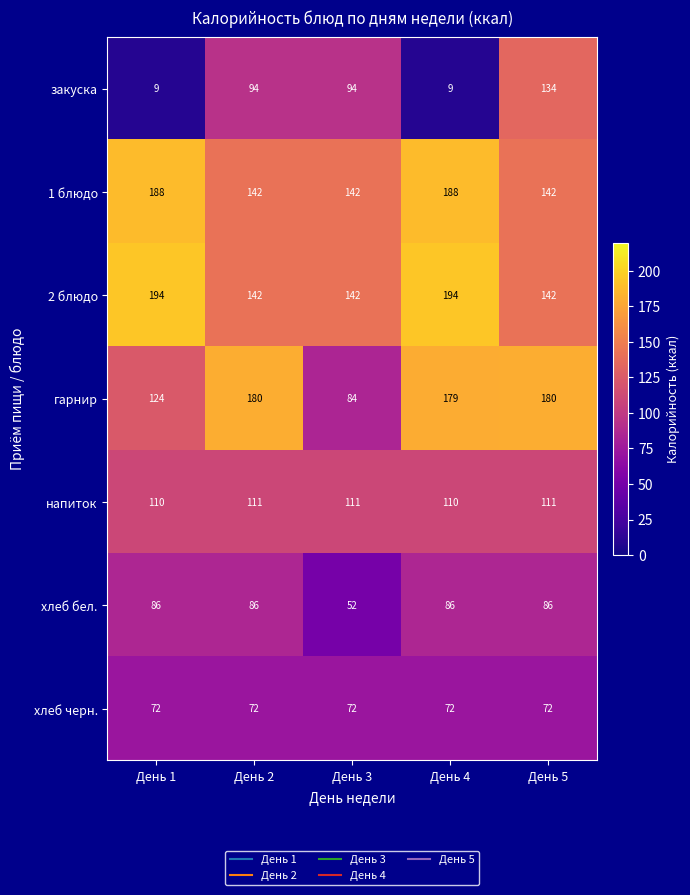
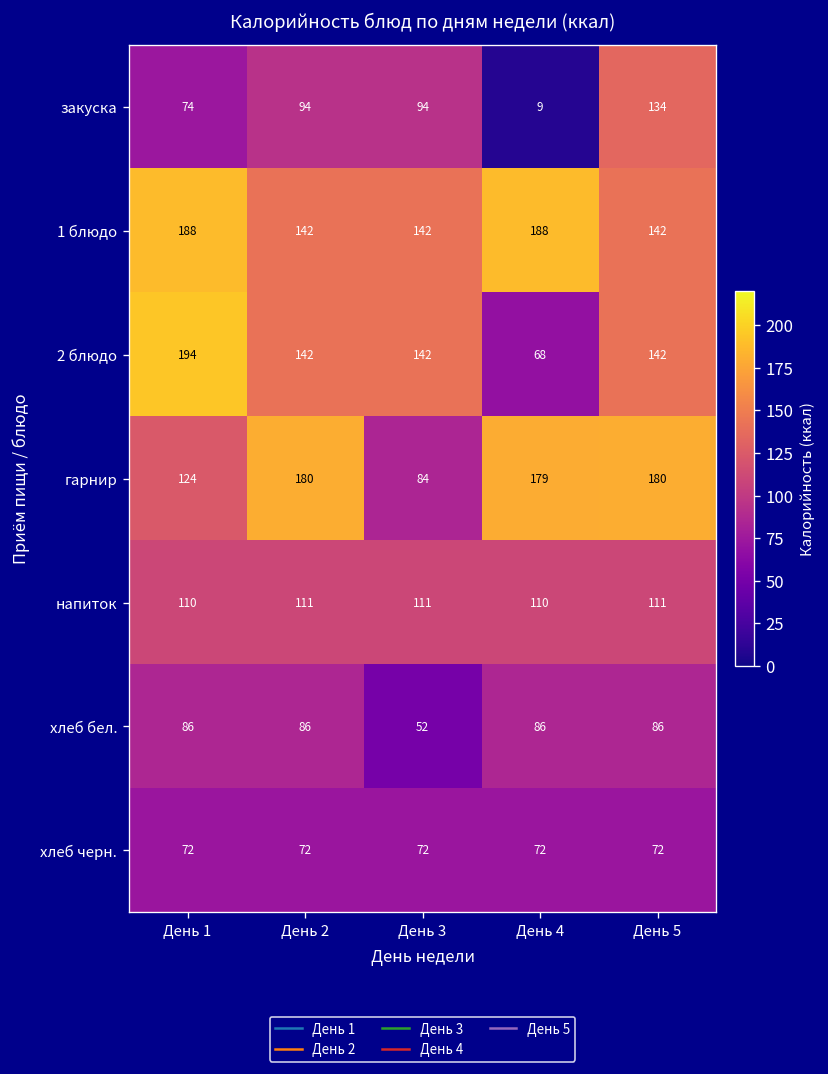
  {
    "закуска": {
-     "День 1": 9,
+     "День 1": 74,
      "День 2": 94,
      "День 3": 94,
      "День 4": 9,
      "День 5": 134
    },
    "1 блюдо": {
      "День 1": 188,
      "День 2": 142,
      "День 3": 142,
      "День 4": 188,
      "День 5": 142
    },
    "2 блюдо": {
      "День 1": 194,
      "День 2": 142,
      "День 3": 142,
-     "День 4": 194,
+     "День 4": 68,
      "День 5": 142
    },
    "гарнир": {
      "День 1": 124,
      "День 2": 180,
      "День 3": 84,
      "День 4": 179,
      "День 5": 180
    },
    "напиток": {
      "День 1": 110,
      "День 2": 111,
      "День 3": 111,
      "День 4": 110,
      "День 5": 111
    },
    "хлеб бел.": {
      "День 1": 86,
      "День 2": 86,
      "День 3": 52,
      "День 4": 86,
      "День 5": 86
    },
    "хлеб черн.": {
      "День 1": 72,
      "День 2": 72,
      "День 3": 72,
      "День 4": 72,
      "День 5": 72
    }
  }
